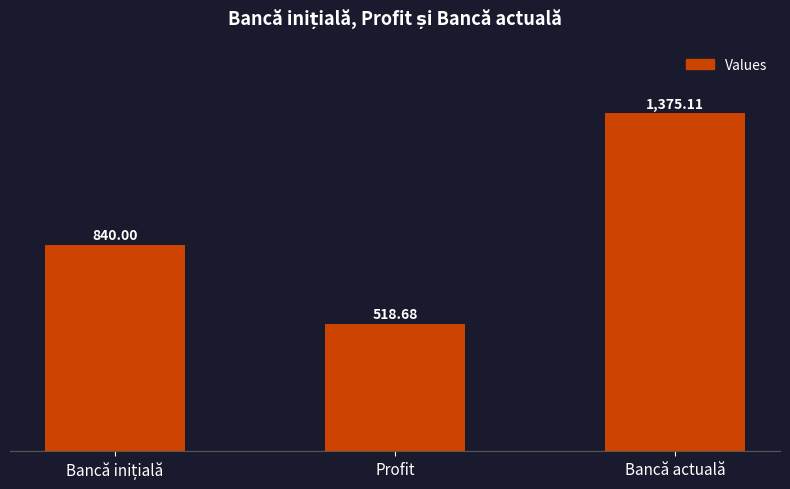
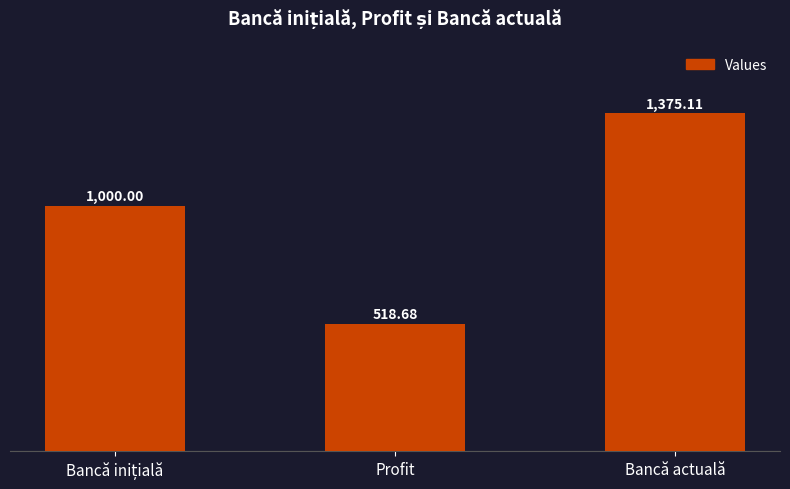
  {
-   "Bancă inițială": "840.00",
+   "Bancă inițială": "1,000.00",
    "Profit": "518.68",
    "Bancă actuală": "1,375.11"
  }
